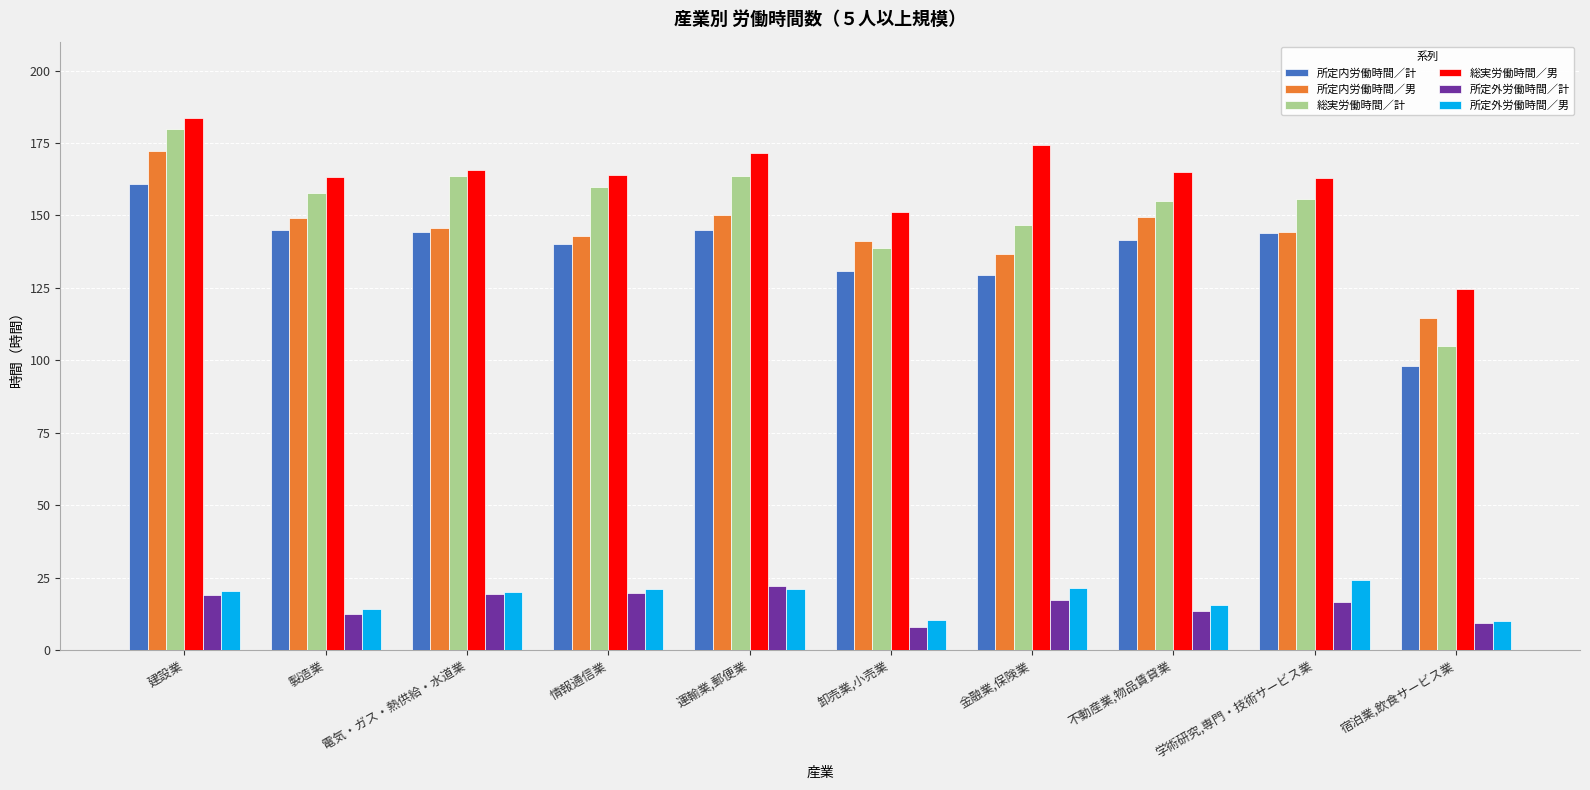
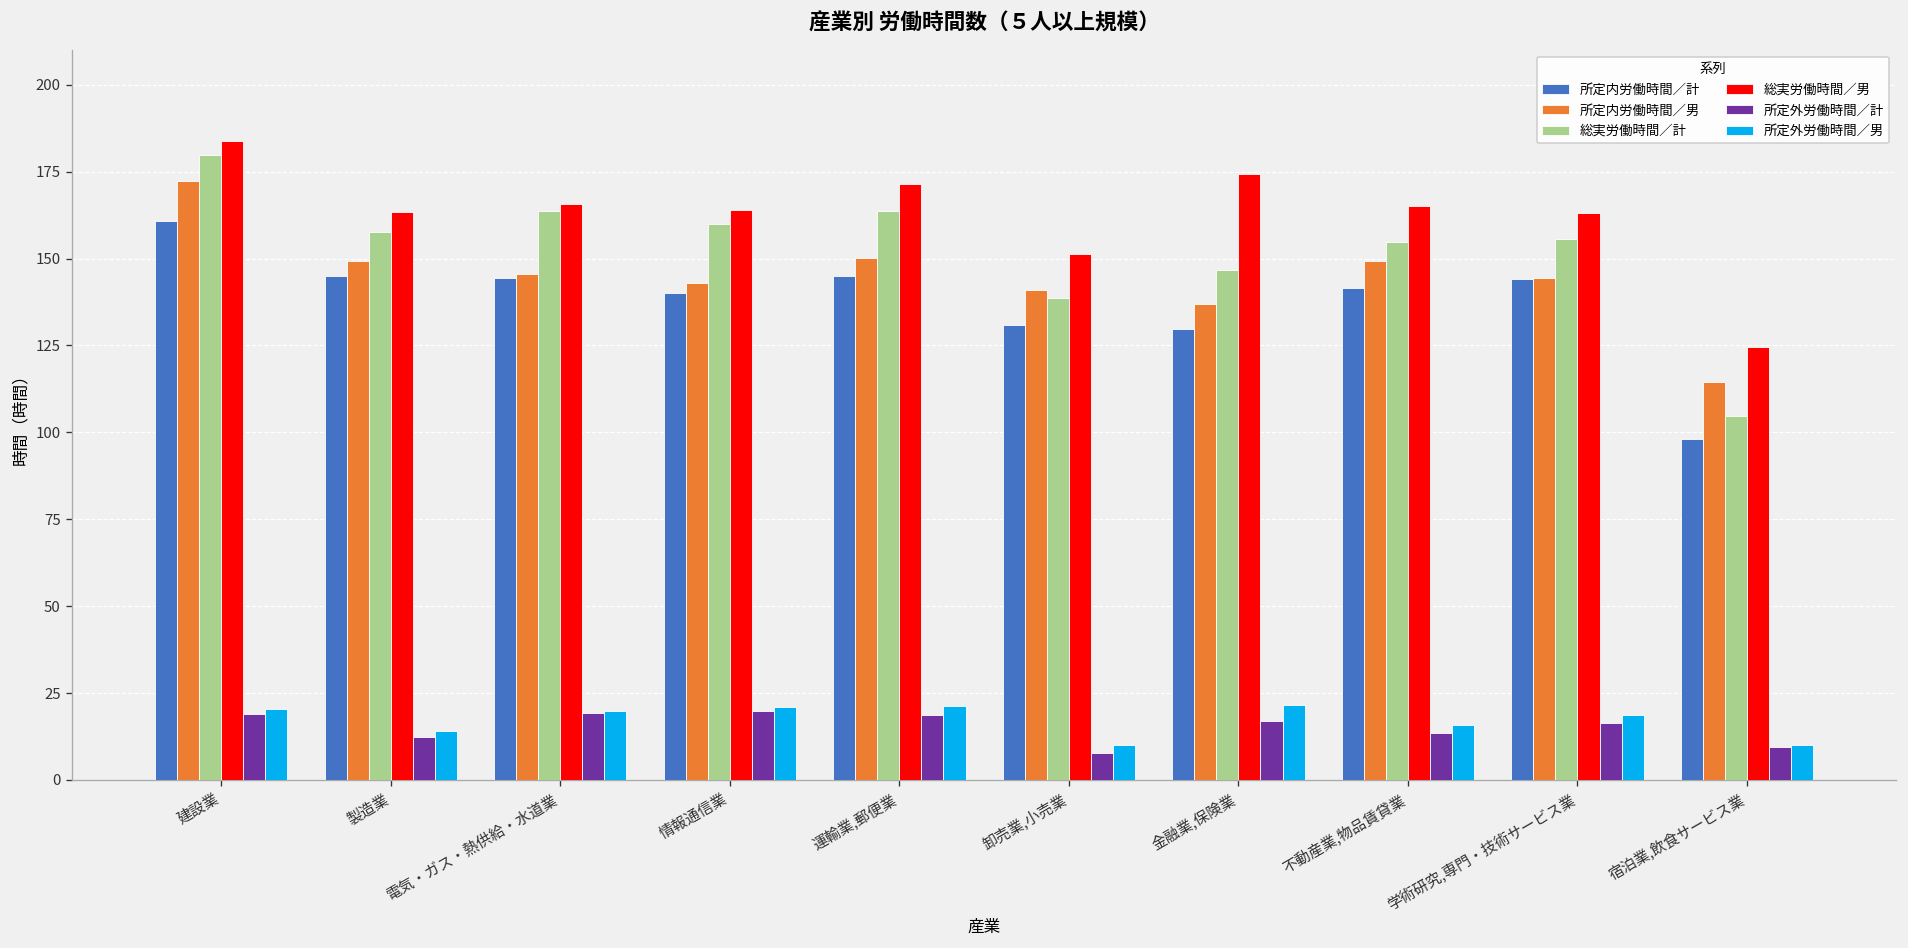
  {
    "所定内労働時間／計": {
      "建設業": 161,
      "製造業": 145,
      "電気・ガス・熱供給・水道業": 144,
      "情報通信業": 140,
      "運輸業,郵便業": 145,
      "卸売業,小売業": 131,
      "金融業,保険業": 130,
      "不動産業,物品賃貸業": 141,
      "学術研究,専門・技術サービス業": 144,
      "宿泊業,飲食サービス業": 98
    },
    "所定内労働時間／男": {
      "建設業": 172,
      "製造業": 149,
      "電気・ガス・熱供給・水道業": 146,
      "情報通信業": 143,
      "運輸業,郵便業": 150,
      "卸売業,小売業": 141,
      "金融業,保険業": 137,
      "不動産業,物品賃貸業": 149,
      "学術研究,専門・技術サービス業": 144,
      "宿泊業,飲食サービス業": 115
    },
    "総実労働時間／計": {
      "建設業": 180,
      "製造業": 158,
      "電気・ガス・熱供給・水道業": 164,
      "情報通信業": 160,
      "運輸業,郵便業": 164,
      "卸売業,小売業": 139,
      "金融業,保険業": 147,
      "不動産業,物品賃貸業": 155,
      "学術研究,専門・技術サービス業": 156,
      "宿泊業,飲食サービス業": 105
    },
    "総実労働時間／男": {
      "建設業": 184,
      "製造業": 163,
      "電気・ガス・熱供給・水道業": 166,
      "情報通信業": 164,
      "運輸業,郵便業": 171,
      "卸売業,小売業": 151,
      "金融業,保険業": 174,
      "不動産業,物品賃貸業": 165,
      "学術研究,専門・技術サービス業": 163,
      "宿泊業,飲食サービス業": 125
    },
    "所定外労働時間／計": {
      "建設業": 19,
      "製造業": 13,
      "電気・ガス・熱供給・水道業": 19,
      "情報通信業": 20,
-     "運輸業,郵便業": 22,
+     "運輸業,郵便業": 19,
      "卸売業,小売業": 8,
      "金融業,保険業": 17,
      "不動産業,物品賃貸業": 14,
      "学術研究,専門・技術サービス業": 16,
      "宿泊業,飲食サービス業": 9
    },
    "所定外労働時間／男": {
      "建設業": 20,
      "製造業": 14,
      "電気・ガス・熱供給・水道業": 20,
      "情報通信業": 21,
      "運輸業,郵便業": 21,
      "卸売業,小売業": 10,
      "金融業,保険業": 22,
      "不動産業,物品賃貸業": 16,
-     "学術研究,専門・技術サービス業": 24,
+     "学術研究,専門・技術サービス業": 19,
      "宿泊業,飲食サービス業": 10
    }
  }
